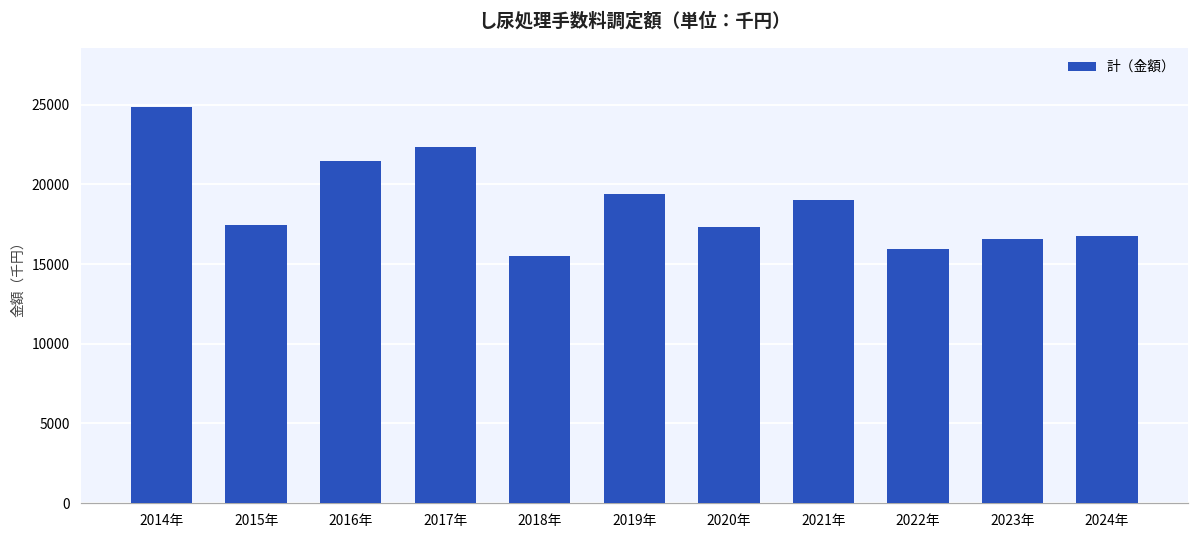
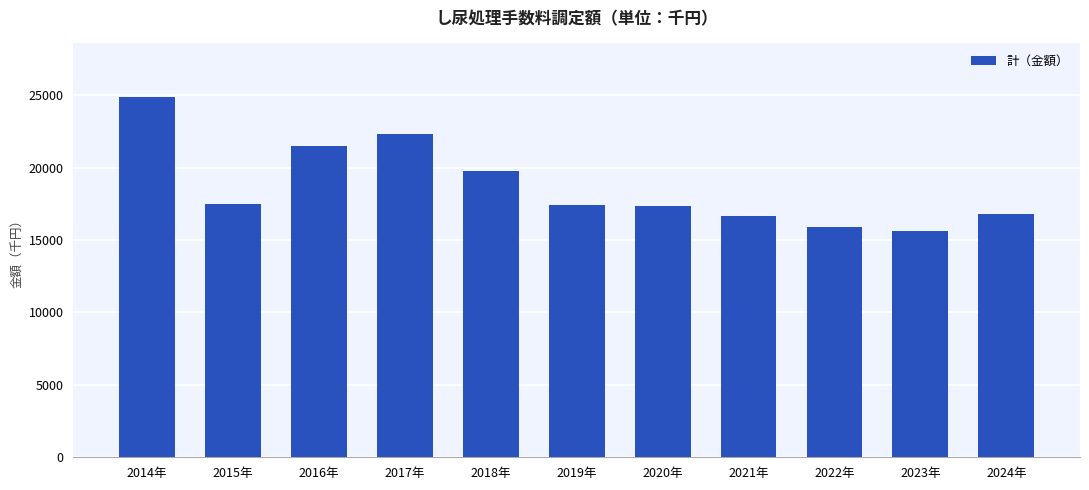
  {
    "2014年": 24800,
    "2015年": 17500,
    "2016年": 21500,
    "2017年": 22300,
-   "2018年": 15500,
-   "2019年": 19400,
+   "2018年": 19800,
+   "2019年": 17400,
    "2020年": 17300,
-   "2021年": 19000,
+   "2021年": 16600,
    "2022年": 15900,
-   "2023年": 16600,
+   "2023年": 15600,
    "2024年": 16800
  }
